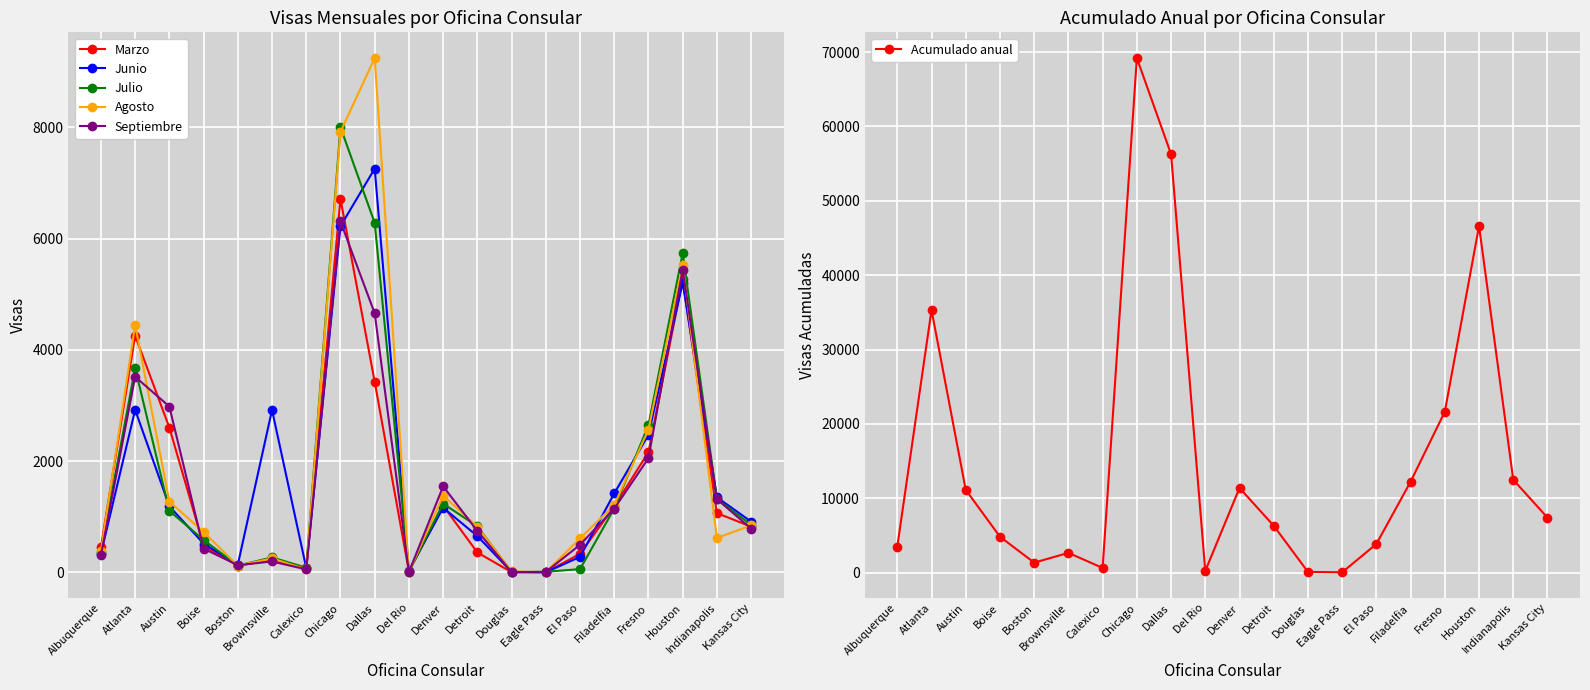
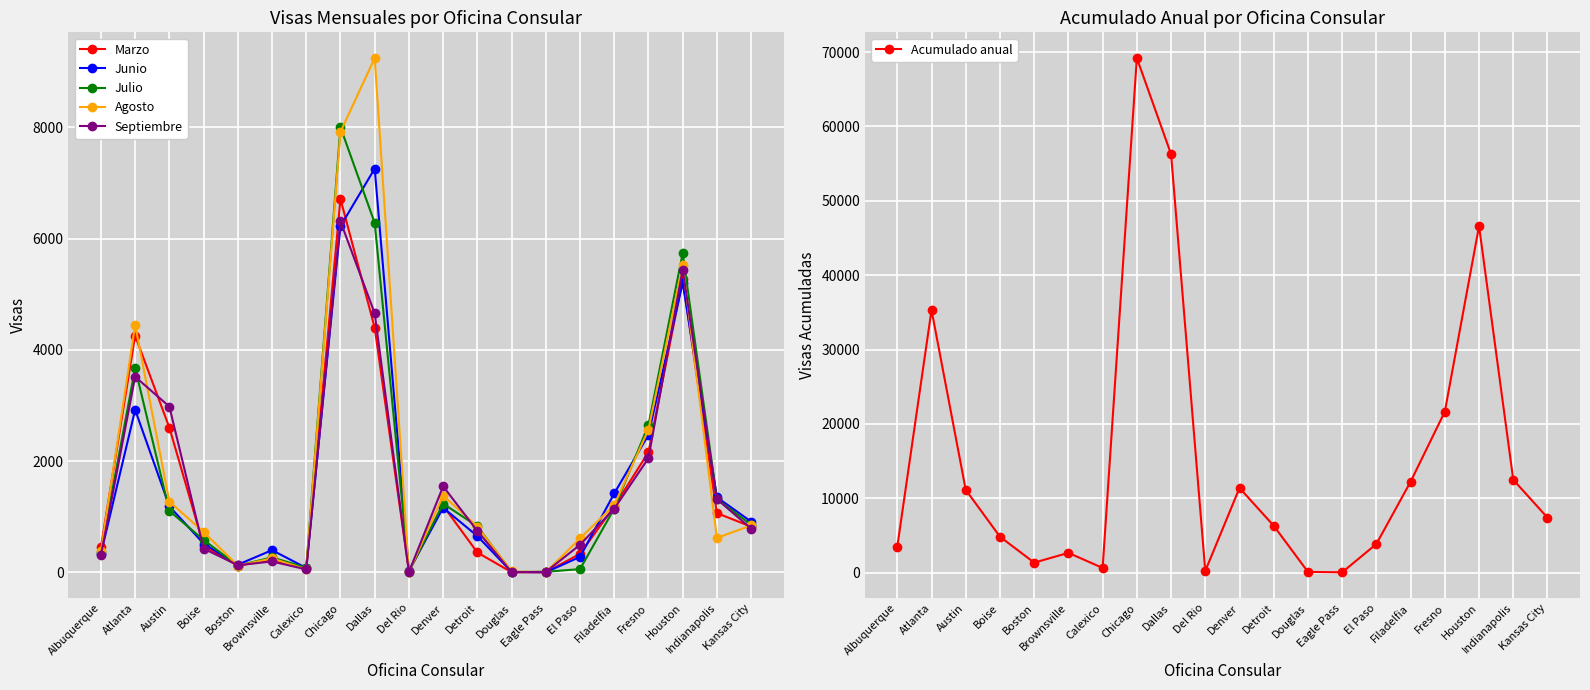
  {
    "Visas Mensuales por Oficina Consular": {
      "Marzo": {
        "Albuquerque": 500,
        "Atlanta": 4300,
        "Austin": 2600,
        "Chicago": 6700,
-       "Dallas": 3400,
+       "Dallas": 4400,
        "Detroit": 400,
        "El Paso": 300,
        "Fresno": 2200,
        "Houston": 5300,
        "Indianapolis": 1100
      },
      "Junio": {
        "Atlanta": 2900,
        "Austin": 1200,
-       "Brownsville": 2900,
+       "Brownsville": 400,
        "Chicago": 6200,
        "Dallas": 7300,
        "Detroit": 700,
        "El Paso": 300,
        "Filadelfia": 1400,
        "Fresno": 2500,
        "Houston": 5200,
        "Kansas City": 900
      },
      "Julio": {
        "Atlanta": 3700,
        "Austin": 1100,
        "Boise": 600,
        "Chicago": 8000,
        "Dallas": 6300,
        "El Paso": 100,
        "Fresno": 2600,
        "Houston": 5700
      },
      "Agosto": {
        "Atlanta": 4400,
        "Austin": 1300,
        "Boise": 700,
        "Chicago": 7900,
        "Dallas": 9200,
        "Denver": 1400,
        "El Paso": 600,
        "Fresno": 2600,
        "Houston": 5500,
        "Indianapolis": 600
      },
      "Septiembre": {
        "Atlanta": 3500,
        "Austin": 3000,
        "Boise": 400,
        "Chicago": 6300,
        "Dallas": 4700,
        "Denver": 1500,
        "Detroit": 700,
        "El Paso": 500,
        "Fresno": 2100,
        "Houston": 5400
      }
    },
    "Acumulado Anual por Oficina Consular": {
      "Albuquerque": 3000,
      "Atlanta": 35000,
      "Austin": 11000,
      "Boise": 5000,
      "Boston": 1000,
      "Brownsville": 3000,
      "Calexico": 1000,
      "Chicago": 69000,
      "Dallas": 56000,
      "Del Rio": 0,
      "Denver": 11000,
      "Detroit": 6000,
      "Douglas": 0,
      "Eagle Pass": 0,
      "El Paso": 4000,
      "Filadelfia": 12000,
      "Fresno": 22000,
      "Houston": 47000,
      "Indianapolis": 12000,
      "Kansas City": 7000
    }
  }
